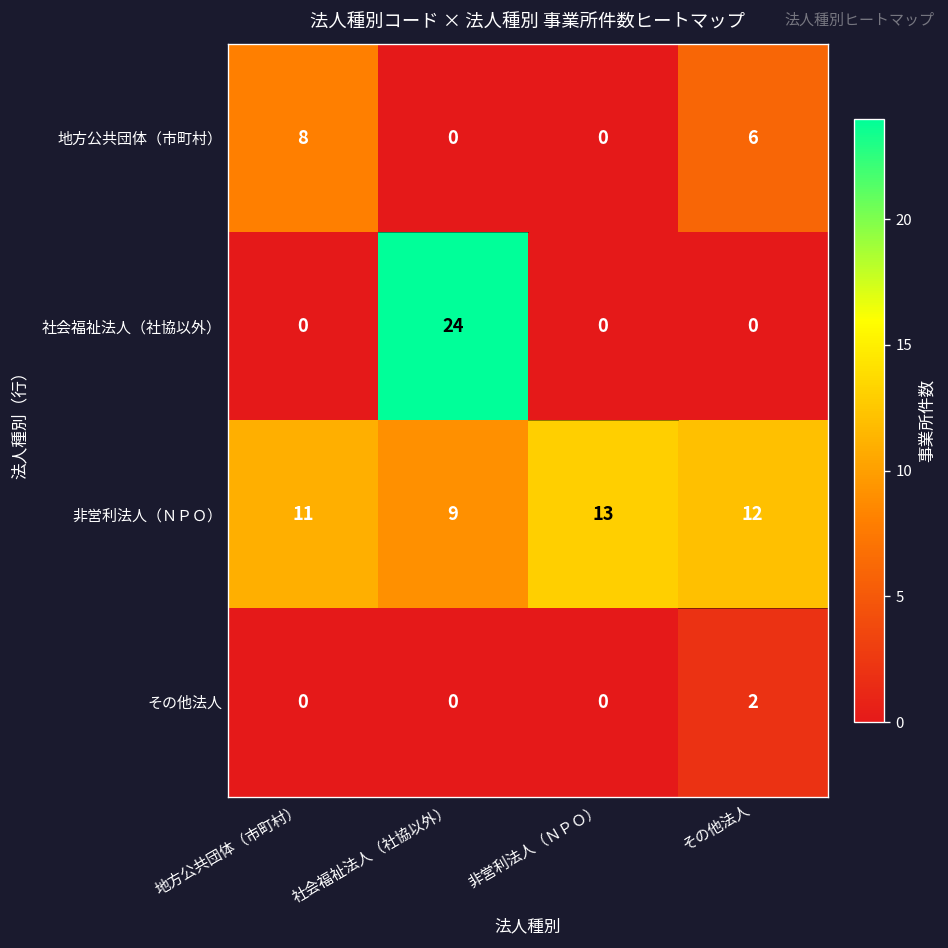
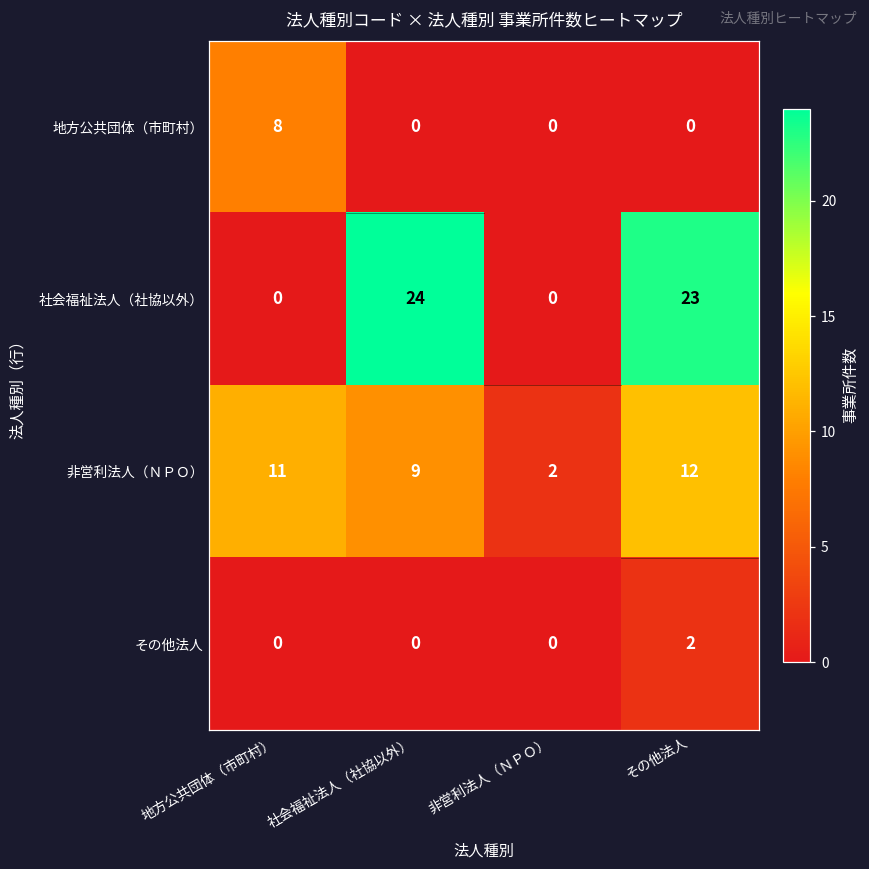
  {
    "地方公共団体（市町村）": {
      "地方公共団体（市町村）": 8,
      "社会福祉法人（社協以外）": 0,
      "非営利法人（ＮＰＯ）": 0,
-     "その他法人": 6
+     "その他法人": 0
    },
    "社会福祉法人（社協以外）": {
      "地方公共団体（市町村）": 0,
      "社会福祉法人（社協以外）": 24,
      "非営利法人（ＮＰＯ）": 0,
-     "その他法人": 0
+     "その他法人": 23
    },
    "非営利法人（ＮＰＯ）": {
      "地方公共団体（市町村）": 11,
      "社会福祉法人（社協以外）": 9,
-     "非営利法人（ＮＰＯ）": 13,
+     "非営利法人（ＮＰＯ）": 2,
      "その他法人": 12
    },
    "その他法人": {
      "地方公共団体（市町村）": 0,
      "社会福祉法人（社協以外）": 0,
      "非営利法人（ＮＰＯ）": 0,
      "その他法人": 2
    }
  }
